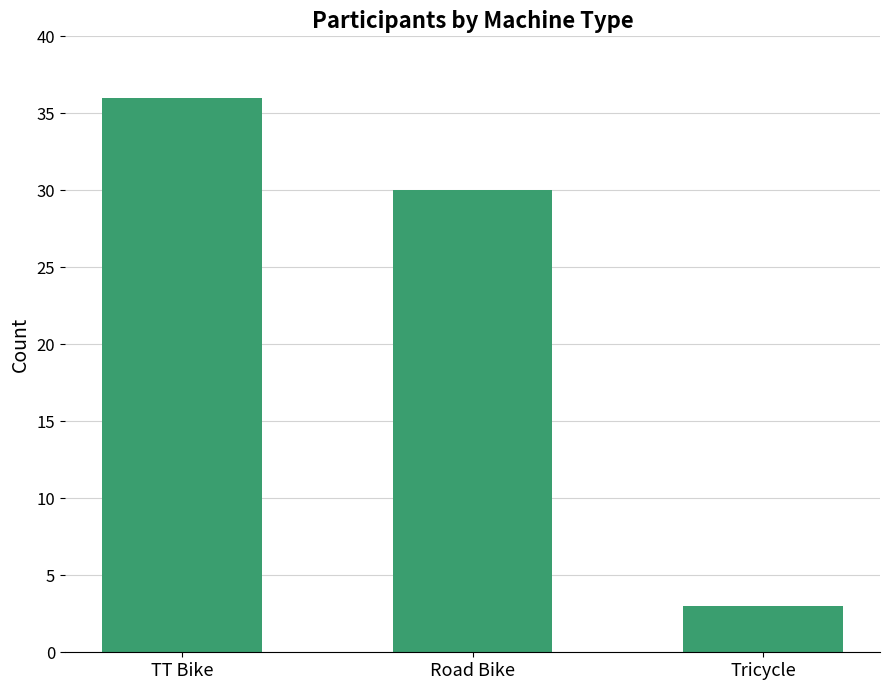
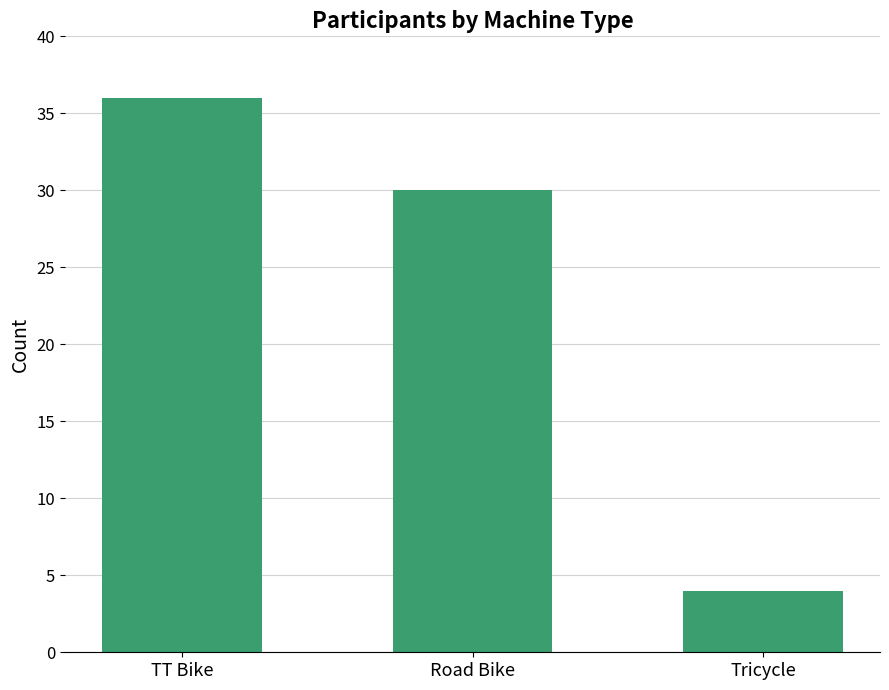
  {
    "TT Bike": 36,
    "Road Bike": 30,
-   "Tricycle": 3
+   "Tricycle": 4
  }
